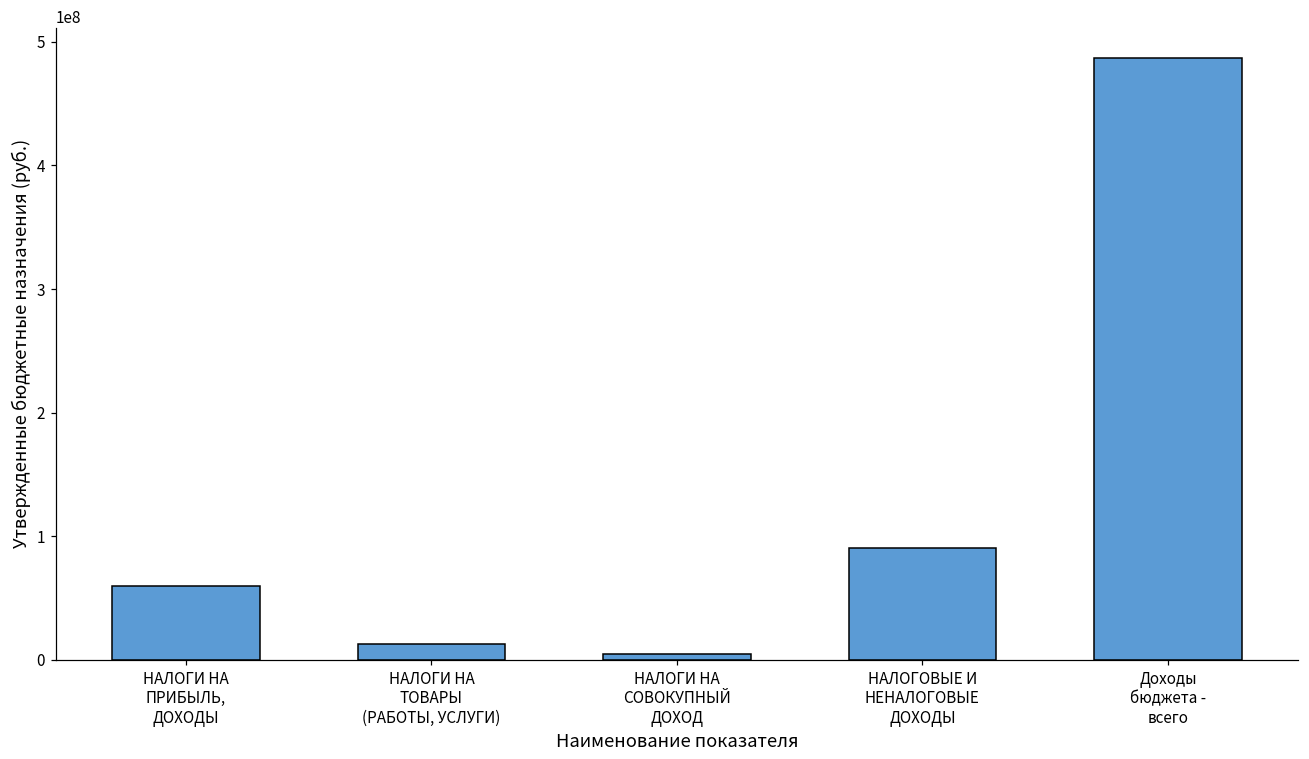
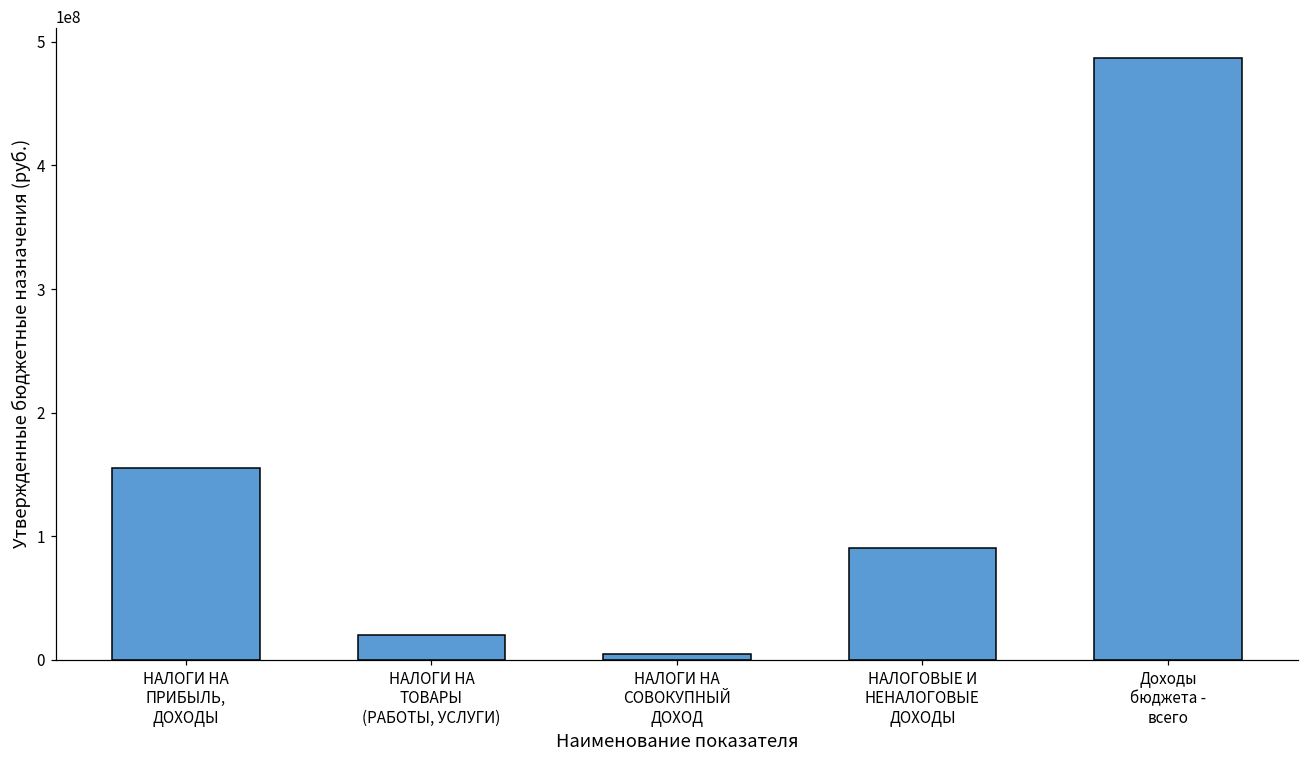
  {
-   "НАЛОГИ НА ПРИБЫЛЬ, ДОХОДЫ": 60000000,
-   "НАЛОГИ НА ТОВАРЫ (РАБОТЫ, УСЛУГИ)": 13000000,
+   "НАЛОГИ НА ПРИБЫЛЬ, ДОХОДЫ": 155000000,
+   "НАЛОГИ НА ТОВАРЫ (РАБОТЫ, УСЛУГИ)": 20000000,
    "НАЛОГИ НА СОВОКУПНЫЙ ДОХОД": 5000000,
    "НАЛОГОВЫЕ И НЕНАЛОГОВЫЕ ДОХОДЫ": 90000000,
    "Доходы бюджета - всего": 487000000
  }
